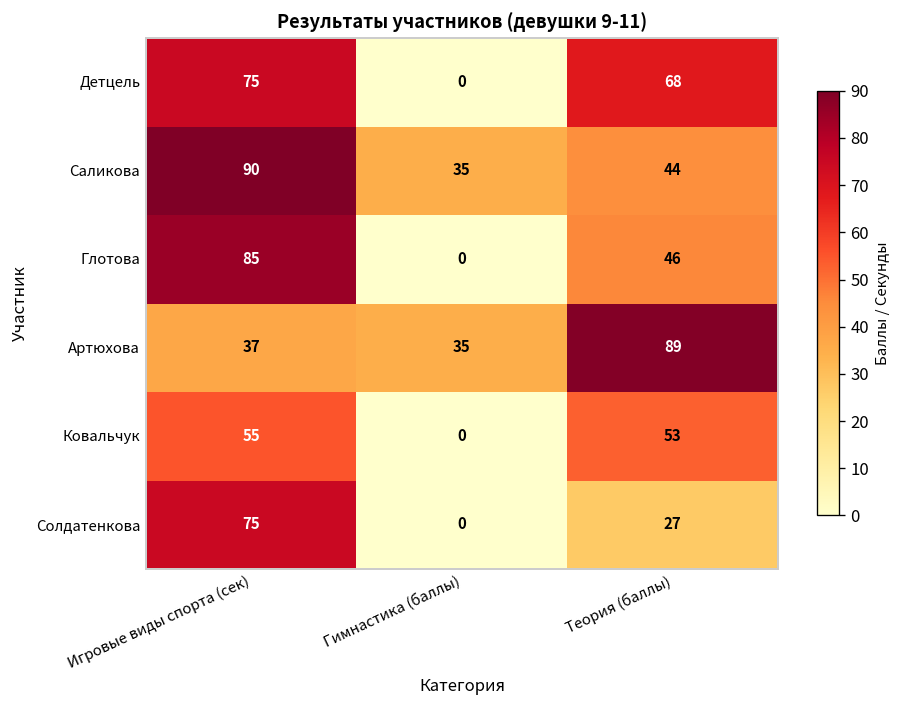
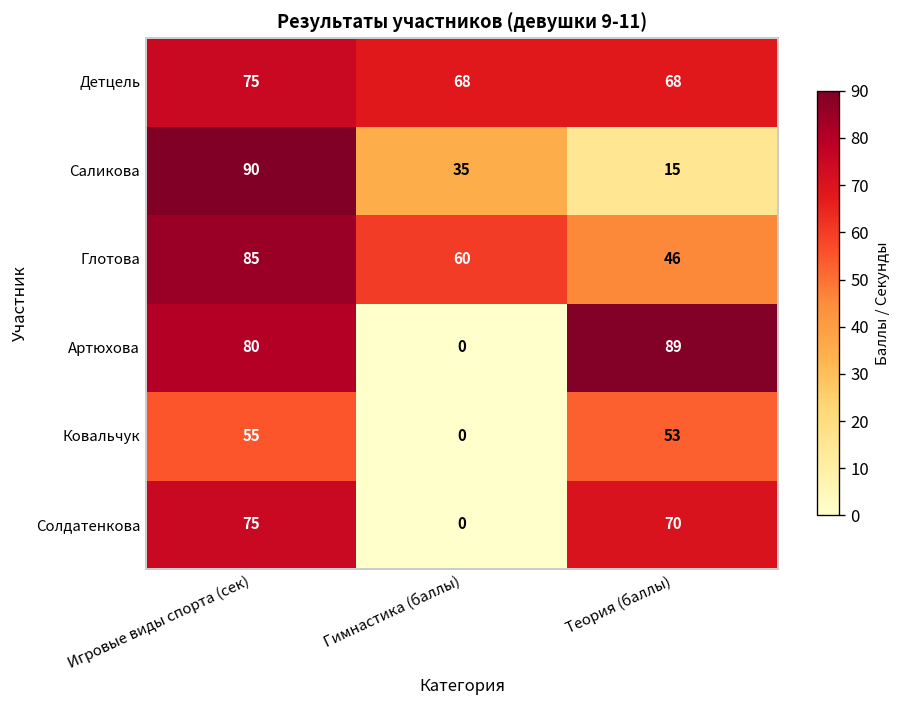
  {
    "Детцель": {
      "Игровые виды спорта (сек)": 75,
-     "Гимнастика (баллы)": 0,
+     "Гимнастика (баллы)": 68,
      "Теория (баллы)": 68
    },
    "Саликова": {
      "Игровые виды спорта (сек)": 90,
      "Гимнастика (баллы)": 35,
-     "Теория (баллы)": 44
+     "Теория (баллы)": 15
    },
    "Глотова": {
      "Игровые виды спорта (сек)": 85,
-     "Гимнастика (баллы)": 0,
+     "Гимнастика (баллы)": 60,
      "Теория (баллы)": 46
    },
    "Артюхова": {
-     "Игровые виды спорта (сек)": 37,
-     "Гимнастика (баллы)": 35,
+     "Игровые виды спорта (сек)": 80,
+     "Гимнастика (баллы)": 0,
      "Теория (баллы)": 89
    },
    "Ковальчук": {
      "Игровые виды спорта (сек)": 55,
      "Гимнастика (баллы)": 0,
      "Теория (баллы)": 53
    },
    "Солдатенкова": {
      "Игровые виды спорта (сек)": 75,
      "Гимнастика (баллы)": 0,
-     "Теория (баллы)": 27
+     "Теория (баллы)": 70
    }
  }
